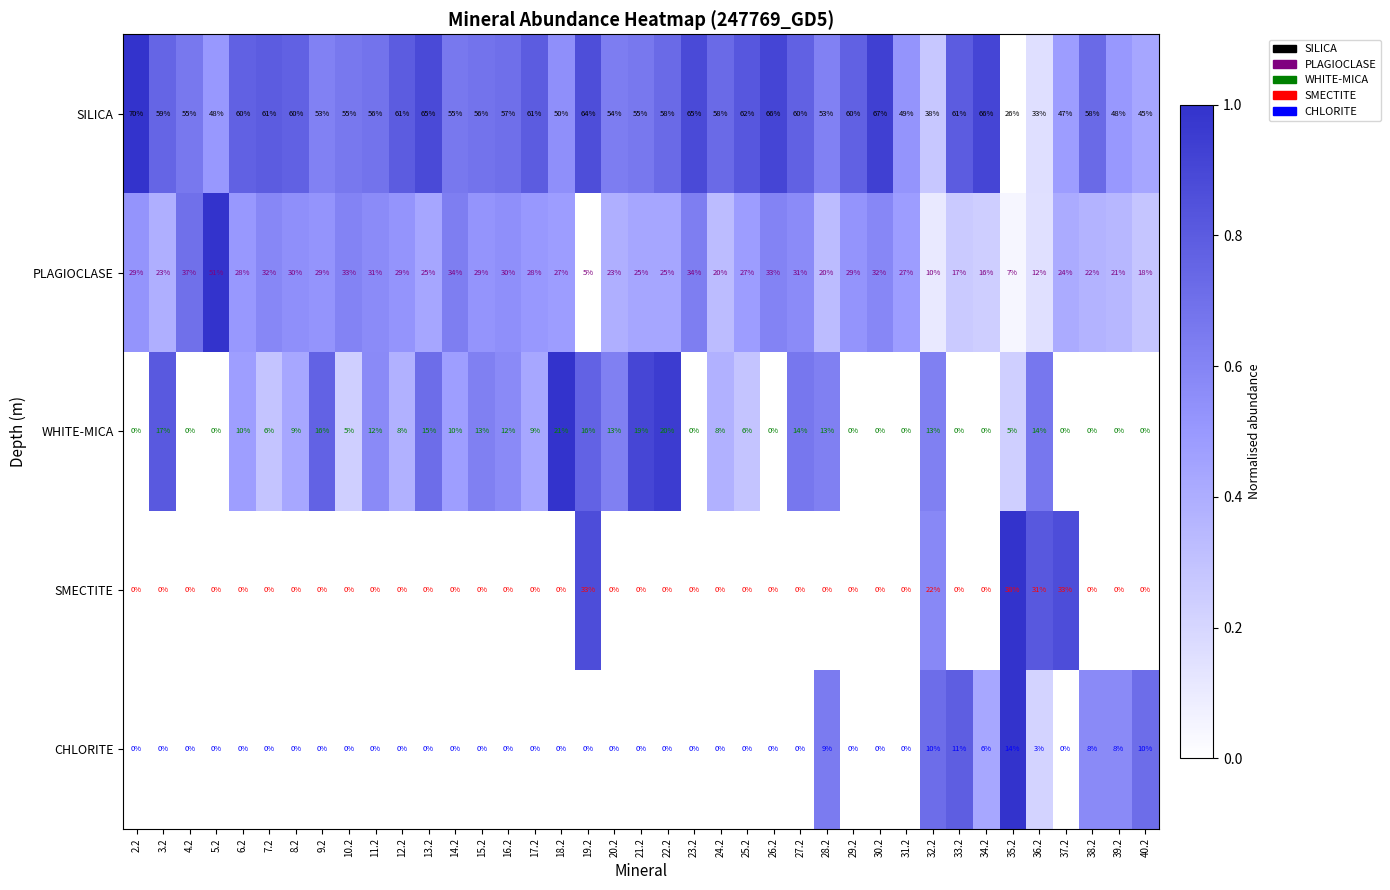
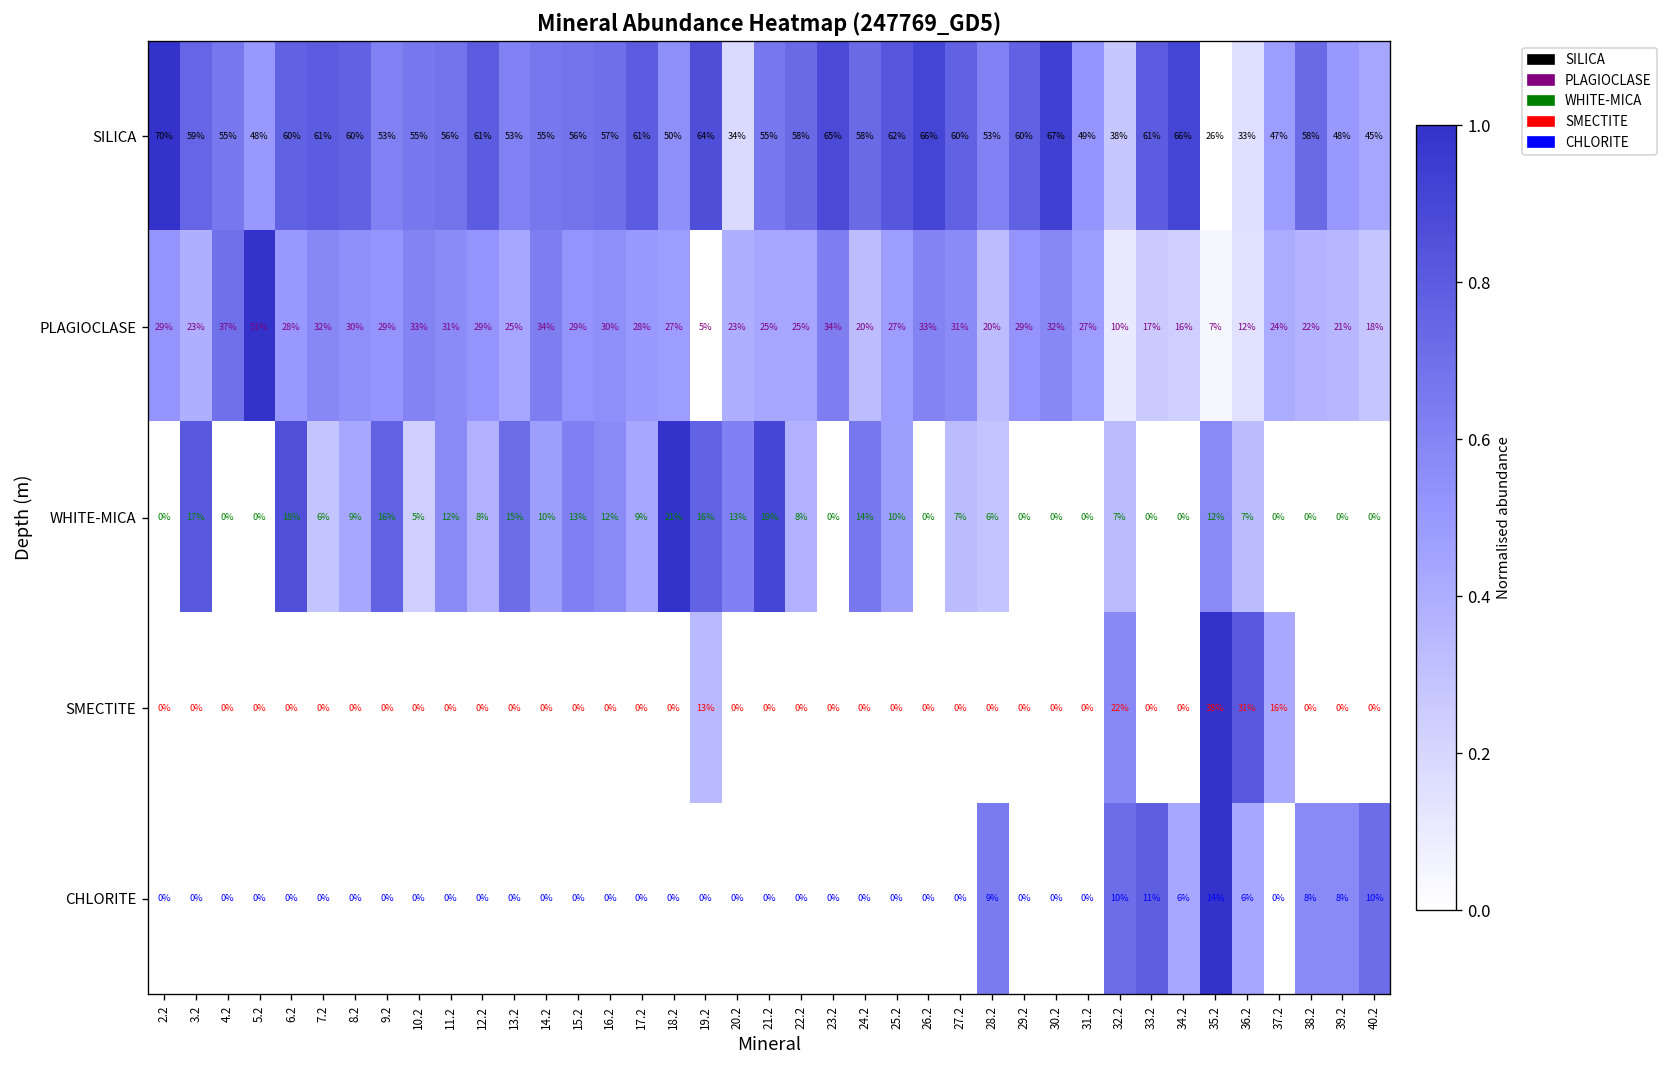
  {
    "SILICA": {
      "2.2": "70%",
      "3.2": "59%",
      "4.2": "55%",
      "5.2": "48%",
      "6.2": "60%",
      "7.2": "61%",
      "8.2": "60%",
      "9.2": "53%",
      "10.2": "55%",
      "11.2": "56%",
      "12.2": "61%",
-     "13.2": "65%",
+     "13.2": "53%",
      "14.2": "55%",
      "15.2": "56%",
      "16.2": "57%",
      "17.2": "61%",
      "18.2": "50%",
      "19.2": "64%",
-     "20.2": "54%",
+     "20.2": "34%",
      "21.2": "55%",
      "22.2": "58%",
      "23.2": "65%",
      "24.2": "58%",
      "25.2": "62%",
      "26.2": "66%",
      "27.2": "60%",
      "28.2": "53%",
      "29.2": "60%",
      "30.2": "67%",
      "31.2": "49%",
      "32.2": "38%",
      "33.2": "61%",
      "34.2": "66%",
      "35.2": "26%",
      "36.2": "33%",
      "37.2": "47%",
      "38.2": "58%",
      "39.2": "48%",
      "40.2": "45%"
    },
    "PLAGIOCLASE": {
      "2.2": "29%",
      "3.2": "23%",
      "4.2": "37%",
      "5.2": "51%",
      "6.2": "28%",
      "7.2": "32%",
      "8.2": "30%",
      "9.2": "29%",
      "10.2": "33%",
      "11.2": "31%",
      "12.2": "29%",
      "13.2": "25%",
      "14.2": "34%",
      "15.2": "29%",
      "16.2": "30%",
      "17.2": "28%",
      "18.2": "27%",
      "19.2": "5%",
      "20.2": "23%",
      "21.2": "25%",
      "22.2": "25%",
      "23.2": "34%",
      "24.2": "20%",
      "25.2": "27%",
      "26.2": "33%",
      "27.2": "31%",
      "28.2": "20%",
      "29.2": "29%",
      "30.2": "32%",
      "31.2": "27%",
      "32.2": "10%",
      "33.2": "17%",
      "34.2": "16%",
      "35.2": "7%",
      "36.2": "12%",
      "37.2": "24%",
      "38.2": "22%",
      "39.2": "21%",
      "40.2": "18%"
    },
    "WHITE-MICA": {
      "2.2": "0%",
      "3.2": "17%",
      "4.2": "0%",
      "5.2": "0%",
-     "6.2": "10%",
+     "6.2": "18%",
      "7.2": "6%",
      "8.2": "9%",
      "9.2": "16%",
      "10.2": "5%",
      "11.2": "12%",
      "12.2": "8%",
      "13.2": "15%",
      "14.2": "10%",
      "15.2": "13%",
      "16.2": "12%",
      "17.2": "9%",
      "18.2": "21%",
      "19.2": "16%",
      "20.2": "13%",
      "21.2": "19%",
-     "22.2": "20%",
+     "22.2": "8%",
      "23.2": "0%",
-     "24.2": "8%",
-     "25.2": "6%",
+     "24.2": "14%",
+     "25.2": "10%",
      "26.2": "0%",
-     "27.2": "14%",
-     "28.2": "13%",
+     "27.2": "7%",
+     "28.2": "6%",
      "29.2": "0%",
      "30.2": "0%",
      "31.2": "0%",
-     "32.2": "13%",
+     "32.2": "7%",
      "33.2": "0%",
      "34.2": "0%",
-     "35.2": "5%",
-     "36.2": "14%",
+     "35.2": "12%",
+     "36.2": "7%",
      "37.2": "0%",
      "38.2": "0%",
      "39.2": "0%",
      "40.2": "0%"
    },
    "SMECTITE": {
      "2.2": "0%",
      "3.2": "0%",
      "4.2": "0%",
      "5.2": "0%",
      "6.2": "0%",
      "7.2": "0%",
      "8.2": "0%",
      "9.2": "0%",
      "10.2": "0%",
      "11.2": "0%",
      "12.2": "0%",
      "13.2": "0%",
      "14.2": "0%",
      "15.2": "0%",
      "16.2": "0%",
      "17.2": "0%",
      "18.2": "0%",
-     "19.2": "33%",
+     "19.2": "13%",
      "20.2": "0%",
      "21.2": "0%",
      "22.2": "0%",
      "23.2": "0%",
      "24.2": "0%",
      "25.2": "0%",
      "26.2": "0%",
      "27.2": "0%",
      "28.2": "0%",
      "29.2": "0%",
      "30.2": "0%",
      "31.2": "0%",
      "32.2": "22%",
      "33.2": "0%",
      "34.2": "0%",
      "35.2": "38%",
      "36.2": "31%",
-     "37.2": "33%",
+     "37.2": "16%",
      "38.2": "0%",
      "39.2": "0%",
      "40.2": "0%"
    },
    "CHLORITE": {
      "2.2": "0%",
      "3.2": "0%",
      "4.2": "0%",
      "5.2": "0%",
      "6.2": "0%",
      "7.2": "0%",
      "8.2": "0%",
      "9.2": "0%",
      "10.2": "0%",
      "11.2": "0%",
      "12.2": "0%",
      "13.2": "0%",
      "14.2": "0%",
      "15.2": "0%",
      "16.2": "0%",
      "17.2": "0%",
      "18.2": "0%",
      "19.2": "0%",
      "20.2": "0%",
      "21.2": "0%",
      "22.2": "0%",
      "23.2": "0%",
      "24.2": "0%",
      "25.2": "0%",
      "26.2": "0%",
      "27.2": "0%",
      "28.2": "9%",
      "29.2": "0%",
      "30.2": "0%",
      "31.2": "0%",
      "32.2": "10%",
      "33.2": "11%",
      "34.2": "6%",
      "35.2": "14%",
-     "36.2": "3%",
+     "36.2": "6%",
      "37.2": "0%",
      "38.2": "8%",
      "39.2": "8%",
      "40.2": "10%"
    }
  }
